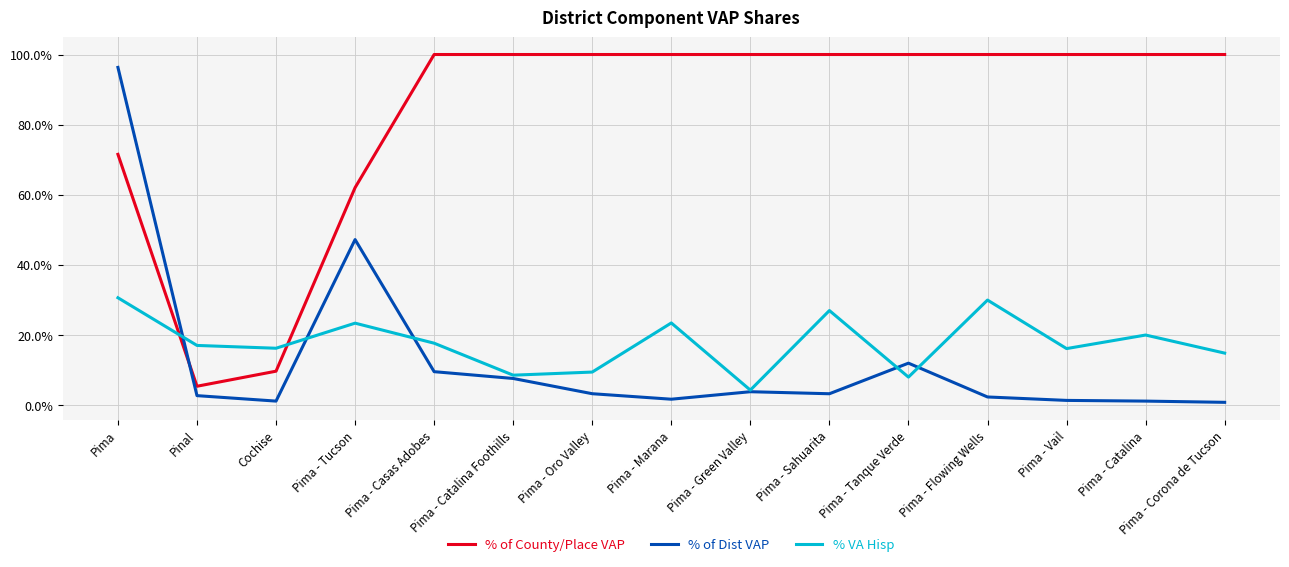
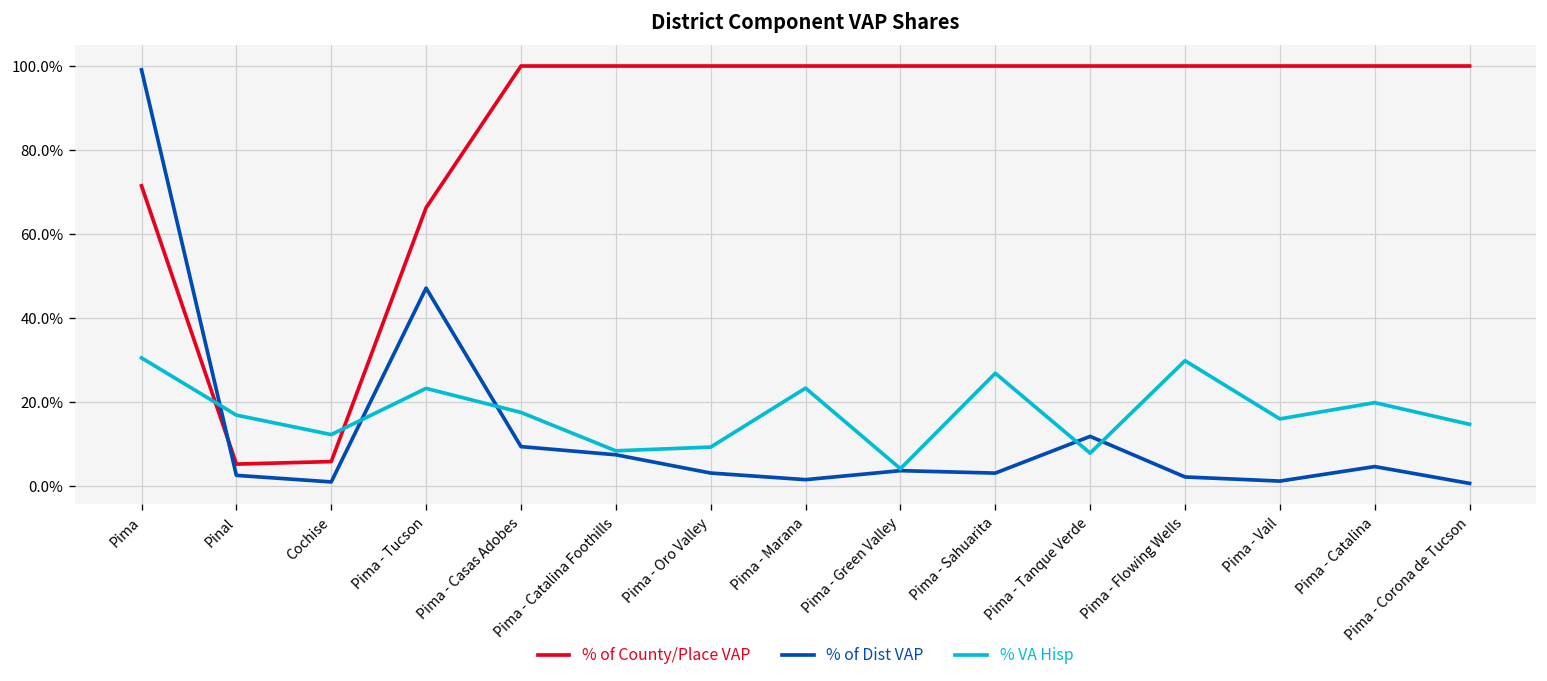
  {
    "% of County/Place VAP": {
      "Pima": "72%",
      "Pinal": "5%",
-     "Cochise": "10%",
-     "Pima - Tucson": "62%",
+     "Cochise": "6%",
+     "Pima - Tucson": "66%",
      "Pima - Casas Adobes": "100%",
      "Pima - Catalina Foothills": "100%",
      "Pima - Oro Valley": "100%",
      "Pima - Marana": "100%",
      "Pima - Green Valley": "100%",
      "Pima - Sahuarita": "100%",
      "Pima - Tanque Verde": "100%",
      "Pima - Flowing Wells": "100%",
      "Pima - Vail": "100%",
      "Pima - Catalina": "100%",
      "Pima - Corona de Tucson": "100%"
    },
    "% of Dist VAP": {
-     "Pima": "96%",
+     "Pima": "99%",
      "Pinal": "3%",
      "Cochise": "1%",
      "Pima - Tucson": "47%",
      "Pima - Casas Adobes": "9%",
      "Pima - Catalina Foothills": "8%",
      "Pima - Oro Valley": "3%",
      "Pima - Marana": "2%",
      "Pima - Sahuarita": "3%",
      "Pima - Tanque Verde": "12%",
      "Pima - Flowing Wells": "2%",
      "Pima - Vail": "1%",
-     "Pima - Catalina": "1%",
+     "Pima - Catalina": "5%",
      "Pima - Corona de Tucson": "1%"
    },
    "% VA Hisp": {
      "Pima": "31%",
      "Pinal": "17%",
-     "Cochise": "16%",
+     "Cochise": "12%",
      "Pima - Tucson": "23%",
      "Pima - Casas Adobes": "18%",
      "Pima - Catalina Foothills": "8%",
      "Pima - Oro Valley": "9%",
      "Pima - Marana": "23%",
      "Pima - Sahuarita": "27%",
      "Pima - Tanque Verde": "8%",
      "Pima - Flowing Wells": "30%",
      "Pima - Vail": "16%",
      "Pima - Catalina": "20%",
      "Pima - Corona de Tucson": "15%"
    }
  }
